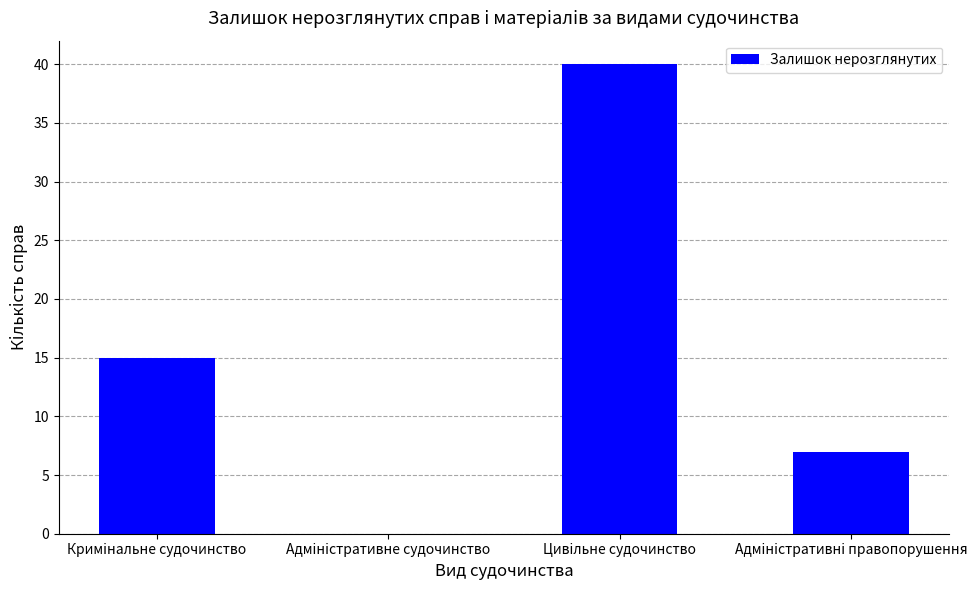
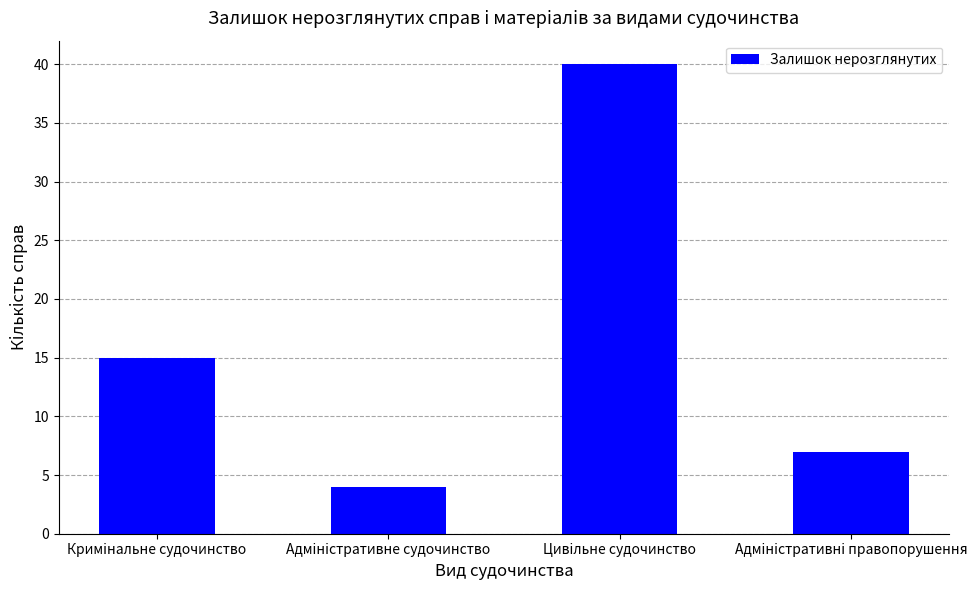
  {
    "Кримінальне судочинство": 15,
-   "Адміністративне судочинство": 0,
+   "Адміністративне судочинство": 4,
    "Цивільне судочинство": 40,
    "Адміністративні правопорушення": 7
  }
